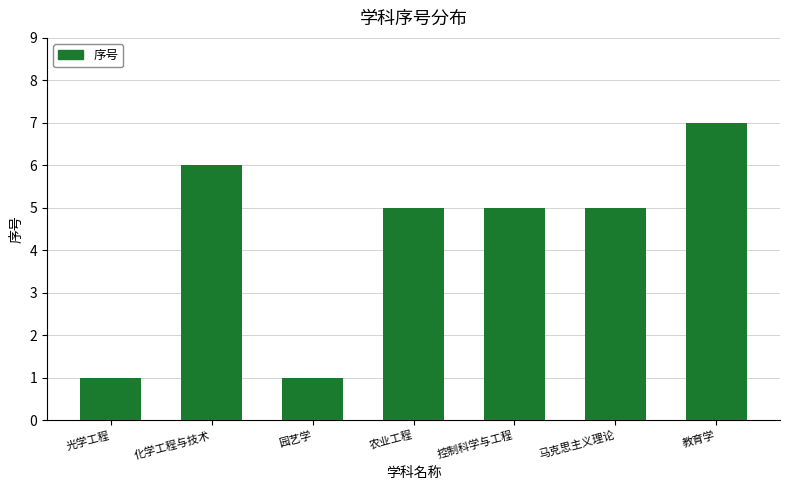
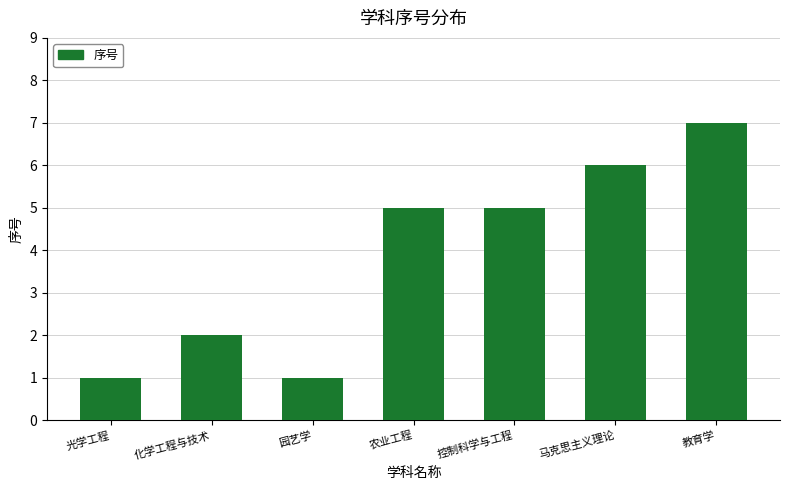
  {
    "光学工程": 1,
-   "化学工程与技术": 6,
+   "化学工程与技术": 2,
    "园艺学": 1,
    "农业工程": 5,
    "控制科学与工程": 5,
-   "马克思主义理论": 5,
+   "马克思主义理论": 6,
    "教育学": 7
  }
